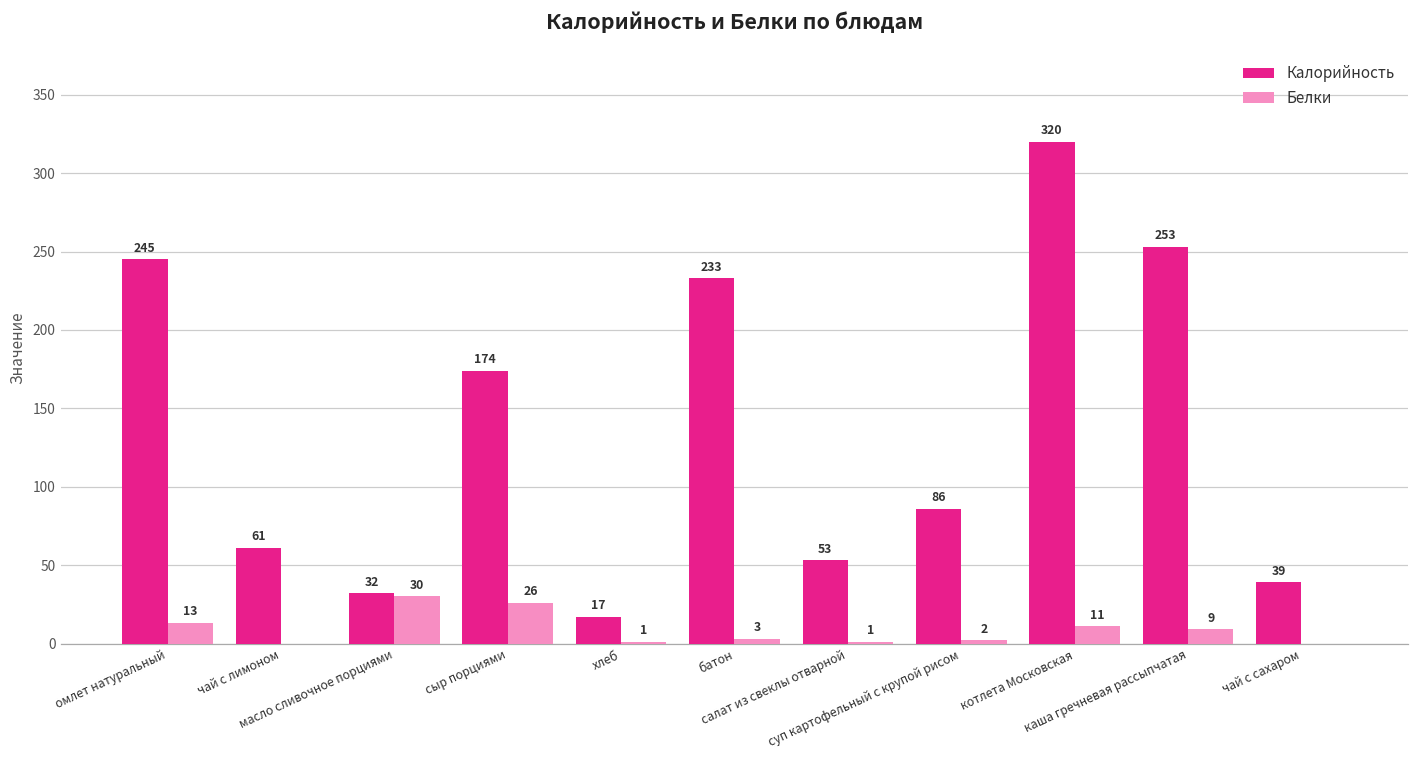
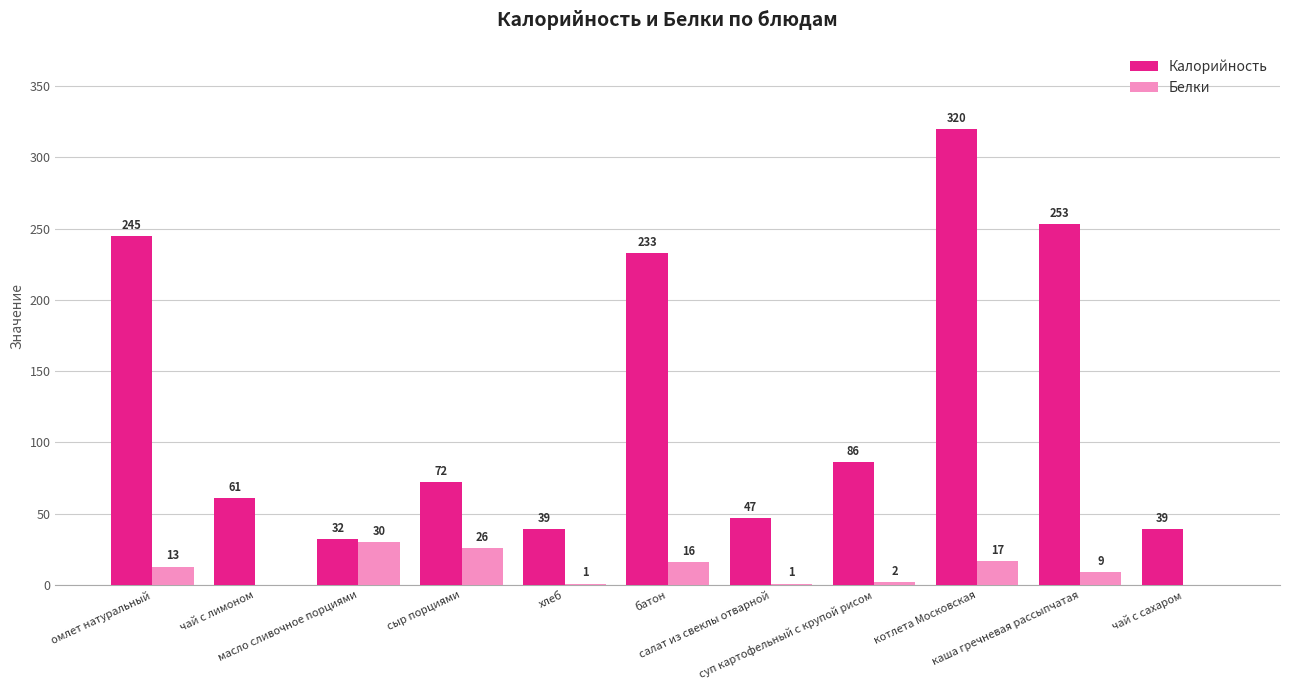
  {
    "Калорийность": {
      "омлет натуральный": 245,
      "чай с лимоном": 61,
      "масло сливочное порциями": 32,
-     "сыр порциями": 174,
-     "хлеб": 17,
+     "сыр порциями": 72,
+     "хлеб": 39,
      "батон": 233,
-     "салат из свеклы отварной": 53,
+     "салат из свеклы отварной": 47,
      "суп картофельный с крупой рисом": 86,
      "котлета Московская": 320,
      "каша гречневая рассыпчатая": 253,
      "чай с сахаром": 39
    },
    "Белки": {
      "омлет натуральный": 13,
      "масло сливочное порциями": 30,
      "сыр порциями": 26,
      "хлеб": 1,
-     "батон": 3,
+     "батон": 16,
      "салат из свеклы отварной": 1,
      "суп картофельный с крупой рисом": 2,
-     "котлета Московская": 11,
+     "котлета Московская": 17,
      "каша гречневая рассыпчатая": 9
    }
  }
